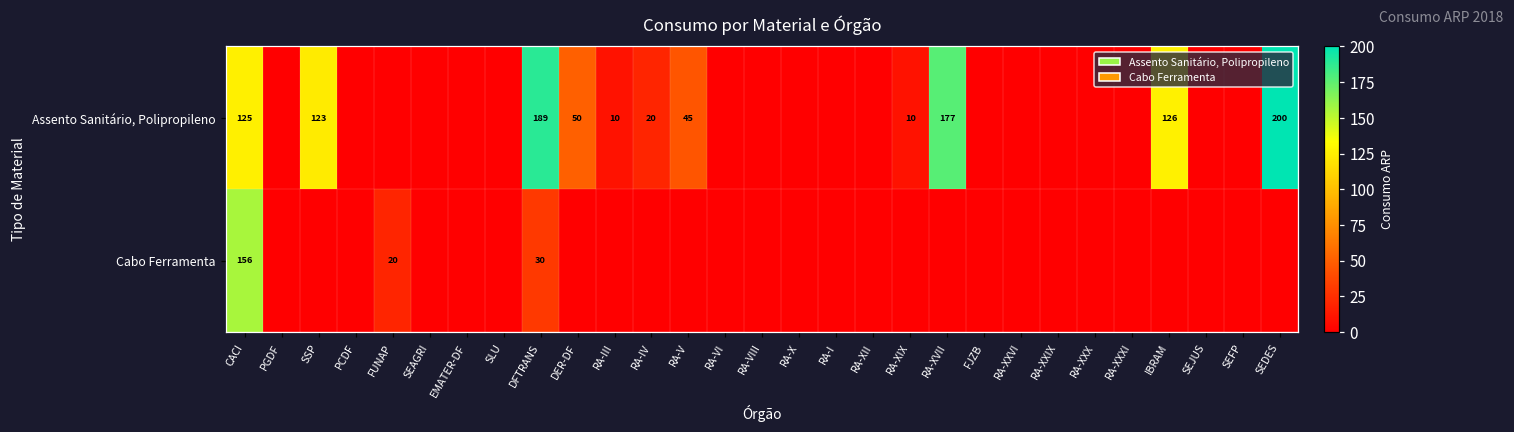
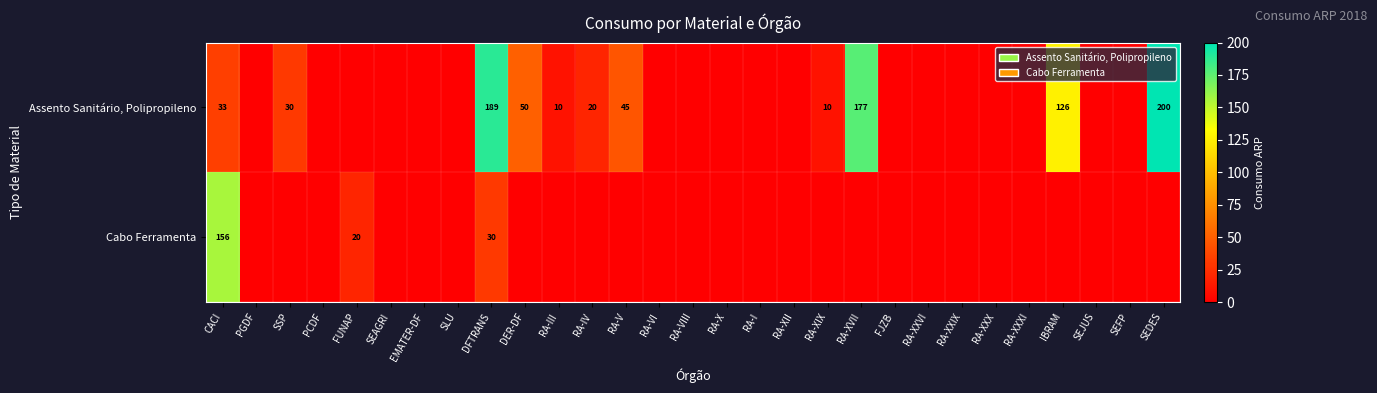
  {
    "Assento Sanitário, Polipropileno": {
-     "CACI": 125,
-     "SSP": 123,
+     "CACI": 33,
+     "SSP": 30,
      "DFTRANS": 189,
      "DER-DF": 50,
      "RA-III": 10,
      "RA-IV": 20,
      "RA-V": 45,
      "RA-XIX": 10,
      "RA-XVII": 177,
      "IBRAM": 126,
      "SEDES": 200
    },
    "Cabo Ferramenta": {
      "CACI": 156,
      "FUNAP": 20,
      "DFTRANS": 30
    }
  }
